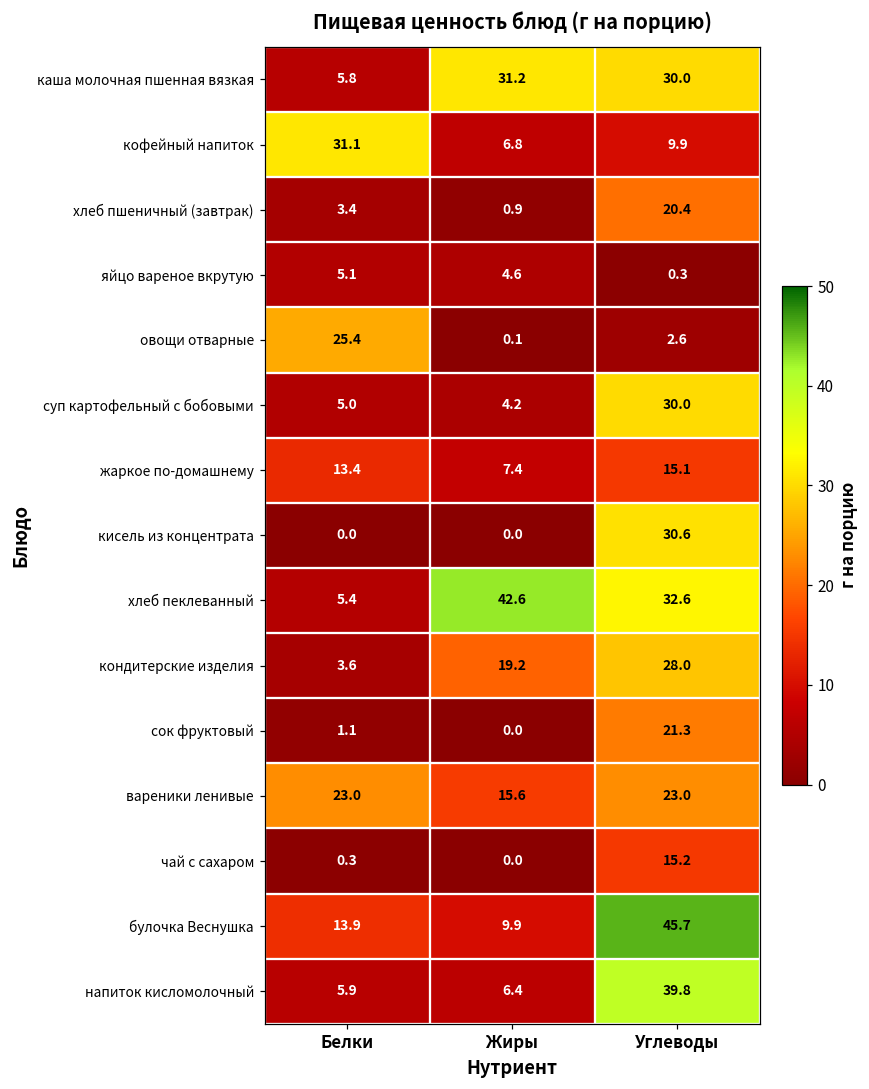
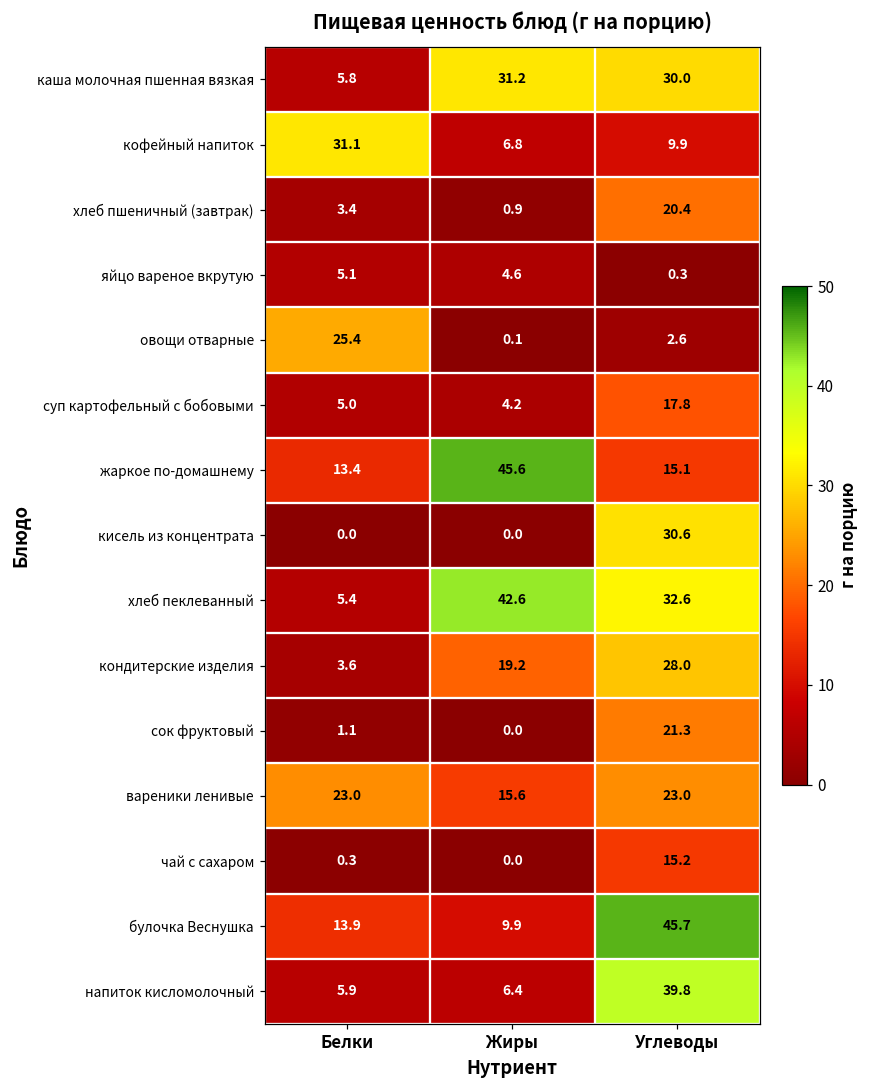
  {
    "каша молочная пшенная вязкая": {
      "Белки": 5.8,
      "Жиры": 31.2,
      "Углеводы": 30.0
    },
    "кофейный напиток": {
      "Белки": 31.1,
      "Жиры": 6.8,
      "Углеводы": 9.9
    },
    "хлеб пшеничный (завтрак)": {
      "Белки": 3.4,
      "Жиры": 0.9,
      "Углеводы": 20.4
    },
    "яйцо вареное вкрутую": {
      "Белки": 5.1,
      "Жиры": 4.6,
      "Углеводы": 0.3
    },
    "овощи отварные": {
      "Белки": 25.4,
      "Жиры": 0.1,
      "Углеводы": 2.6
    },
    "суп картофельный с бобовыми": {
      "Белки": 5.0,
      "Жиры": 4.2,
-     "Углеводы": 30.0
+     "Углеводы": 17.8
    },
    "жаркое по-домашнему": {
      "Белки": 13.4,
-     "Жиры": 7.4,
+     "Жиры": 45.6,
      "Углеводы": 15.1
    },
    "кисель из концентрата": {
      "Белки": 0.0,
      "Жиры": 0.0,
      "Углеводы": 30.6
    },
    "хлеб пеклеванный": {
      "Белки": 5.4,
      "Жиры": 42.6,
      "Углеводы": 32.6
    },
    "кондитерские изделия": {
      "Белки": 3.6,
      "Жиры": 19.2,
      "Углеводы": 28.0
    },
    "сок фруктовый": {
      "Белки": 1.1,
      "Жиры": 0.0,
      "Углеводы": 21.3
    },
    "вареники ленивые": {
      "Белки": 23.0,
      "Жиры": 15.6,
      "Углеводы": 23.0
    },
    "чай с сахаром": {
      "Белки": 0.3,
      "Жиры": 0.0,
      "Углеводы": 15.2
    },
    "булочка Веснушка": {
      "Белки": 13.9,
      "Жиры": 9.9,
      "Углеводы": 45.7
    },
    "напиток кисломолочный": {
      "Белки": 5.9,
      "Жиры": 6.4,
      "Углеводы": 39.8
    }
  }
